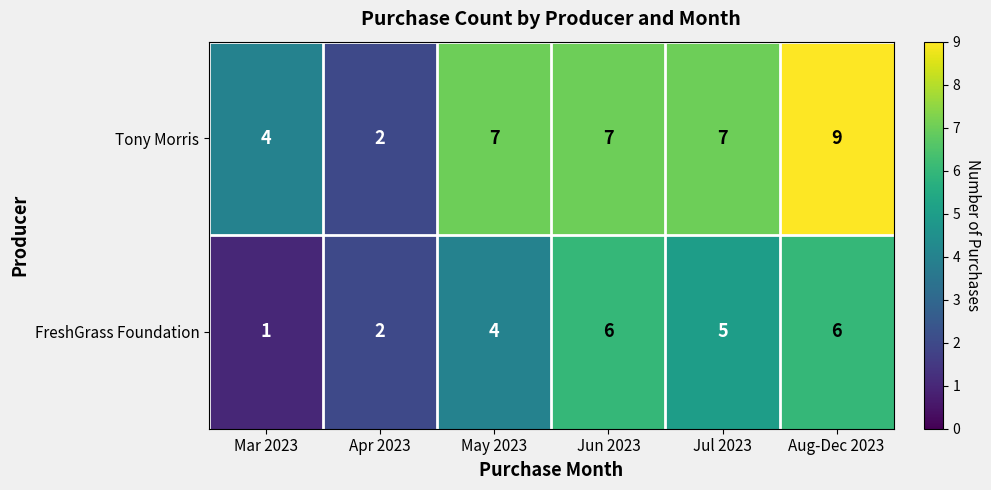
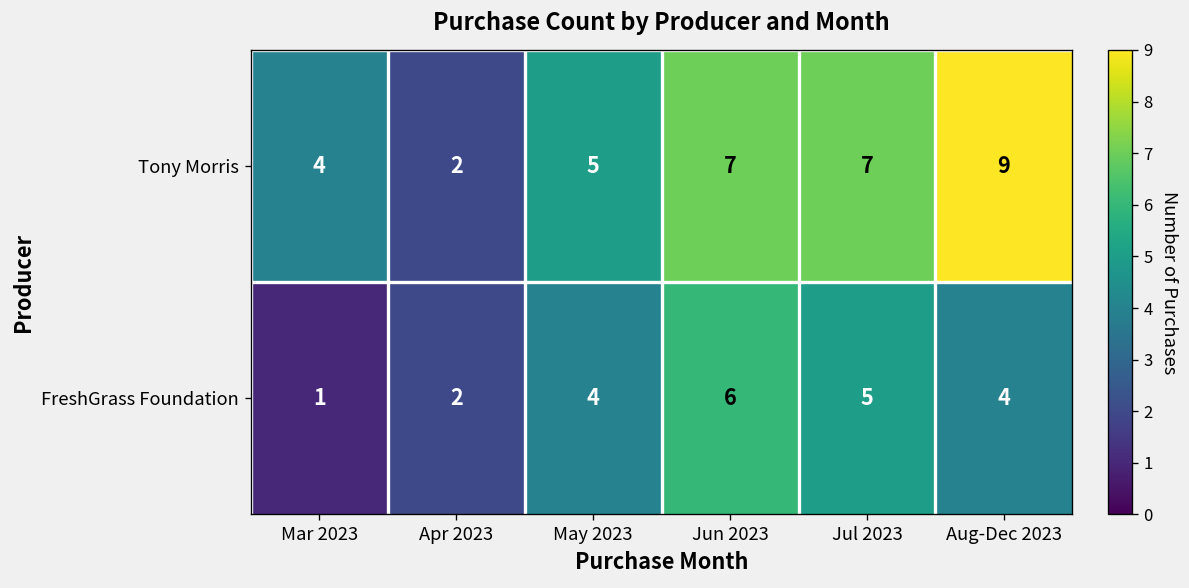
  {
    "Tony Morris": {
      "Mar 2023": 4,
      "Apr 2023": 2,
-     "May 2023": 7,
+     "May 2023": 5,
      "Jun 2023": 7,
      "Jul 2023": 7,
      "Aug-Dec 2023": 9
    },
    "FreshGrass Foundation": {
      "Mar 2023": 1,
      "Apr 2023": 2,
      "May 2023": 4,
      "Jun 2023": 6,
      "Jul 2023": 5,
-     "Aug-Dec 2023": 6
+     "Aug-Dec 2023": 4
    }
  }
